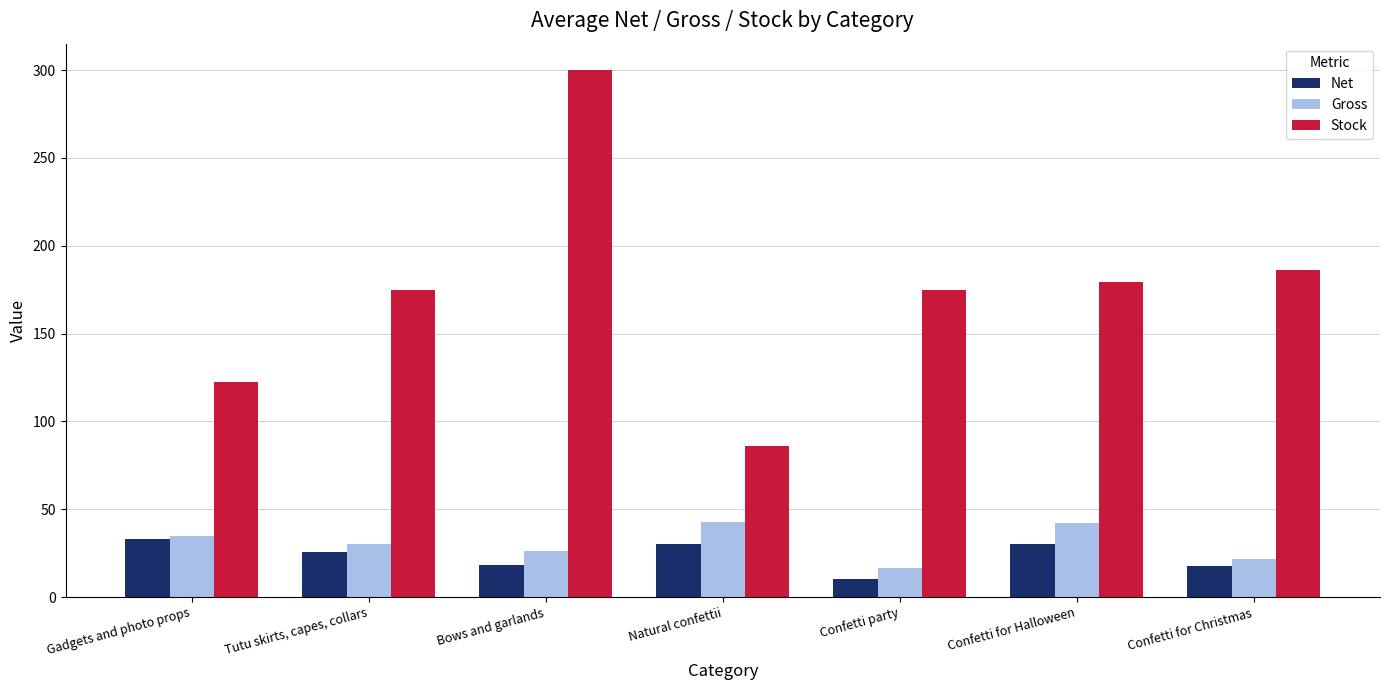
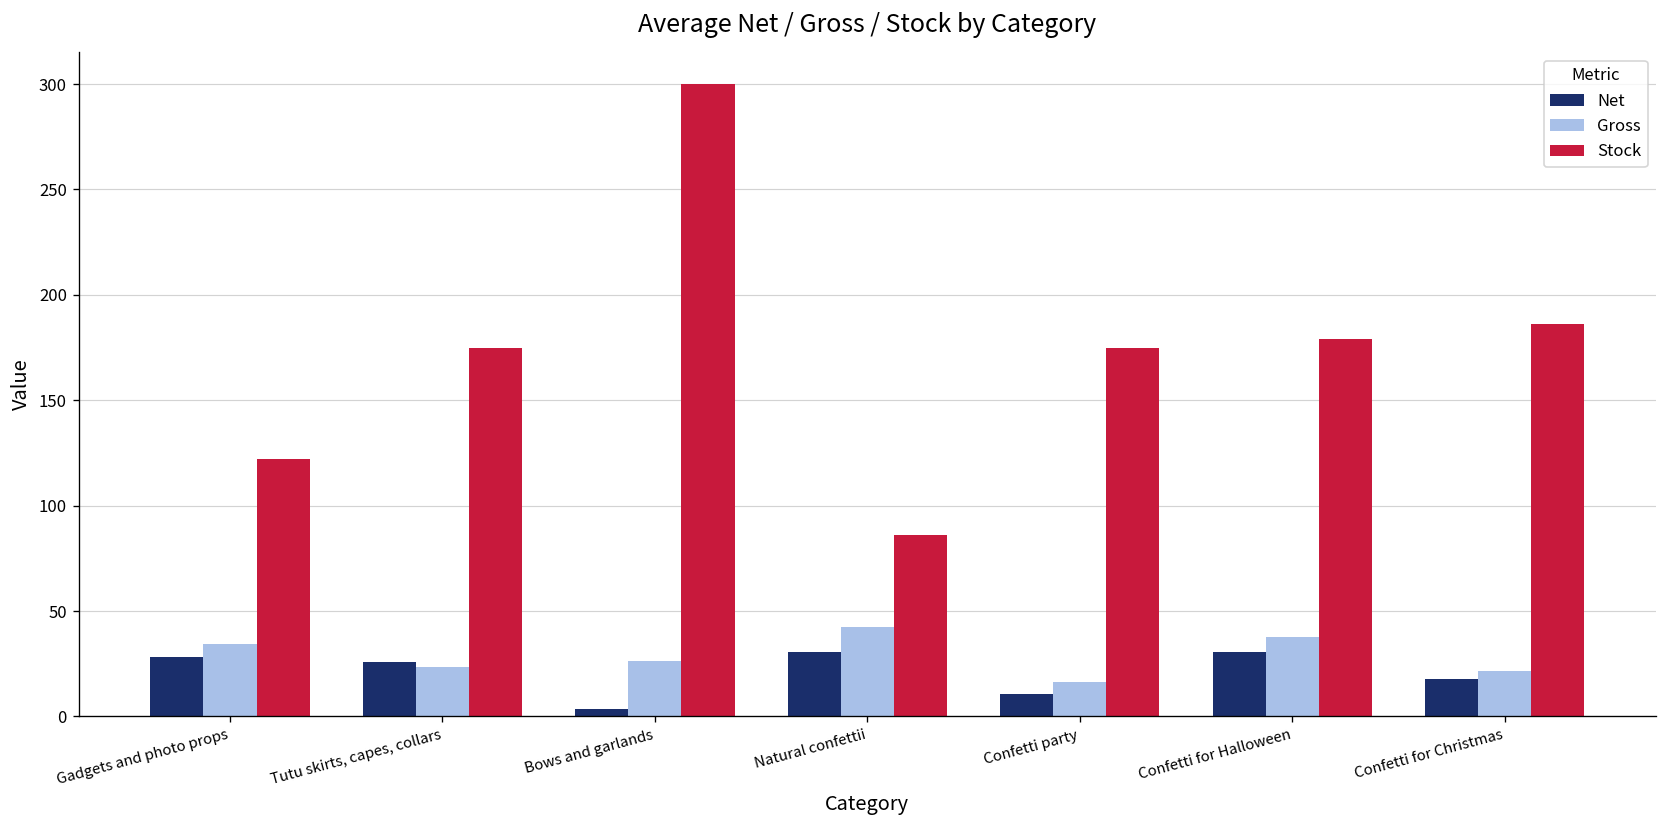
  {
    "Net": {
-     "Gadgets and photo props": 33,
+     "Gadgets and photo props": 28,
      "Tutu skirts, capes, collars": 26,
-     "Bows and garlands": 18,
+     "Bows and garlands": 3,
      "Natural confettii": 30,
      "Confetti party": 11,
      "Confetti for Halloween": 30,
      "Confetti for Christmas": 18
    },
    "Gross": {
      "Gadgets and photo props": 35,
-     "Tutu skirts, capes, collars": 30,
+     "Tutu skirts, capes, collars": 23,
      "Bows and garlands": 26,
      "Natural confettii": 43,
      "Confetti party": 17,
-     "Confetti for Halloween": 42,
+     "Confetti for Halloween": 37,
      "Confetti for Christmas": 22
    },
    "Stock": {
      "Gadgets and photo props": 122,
      "Tutu skirts, capes, collars": 175,
      "Bows and garlands": 300,
      "Natural confettii": 86,
      "Confetti party": 175,
      "Confetti for Halloween": 179,
      "Confetti for Christmas": 186
    }
  }
